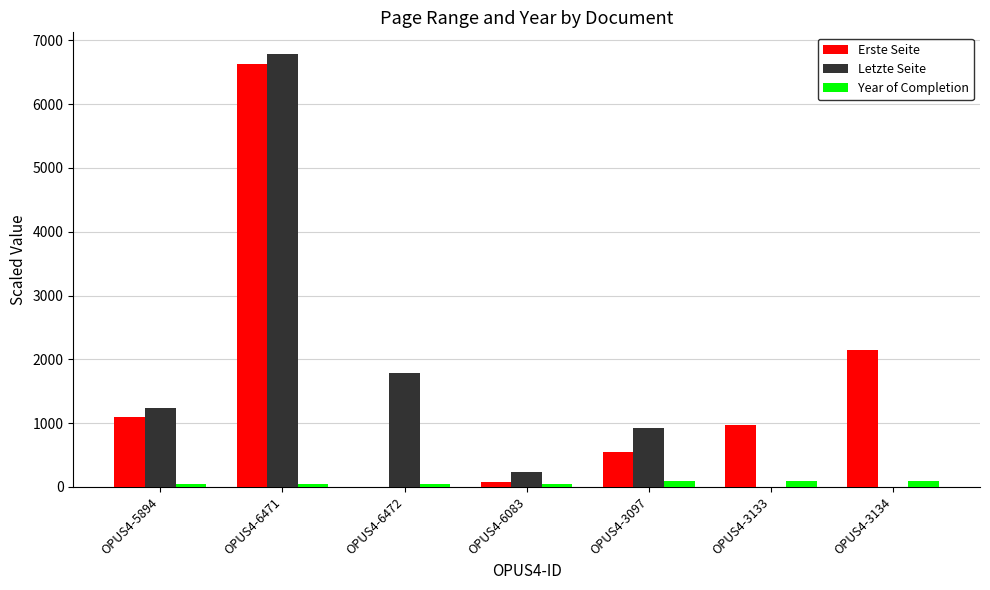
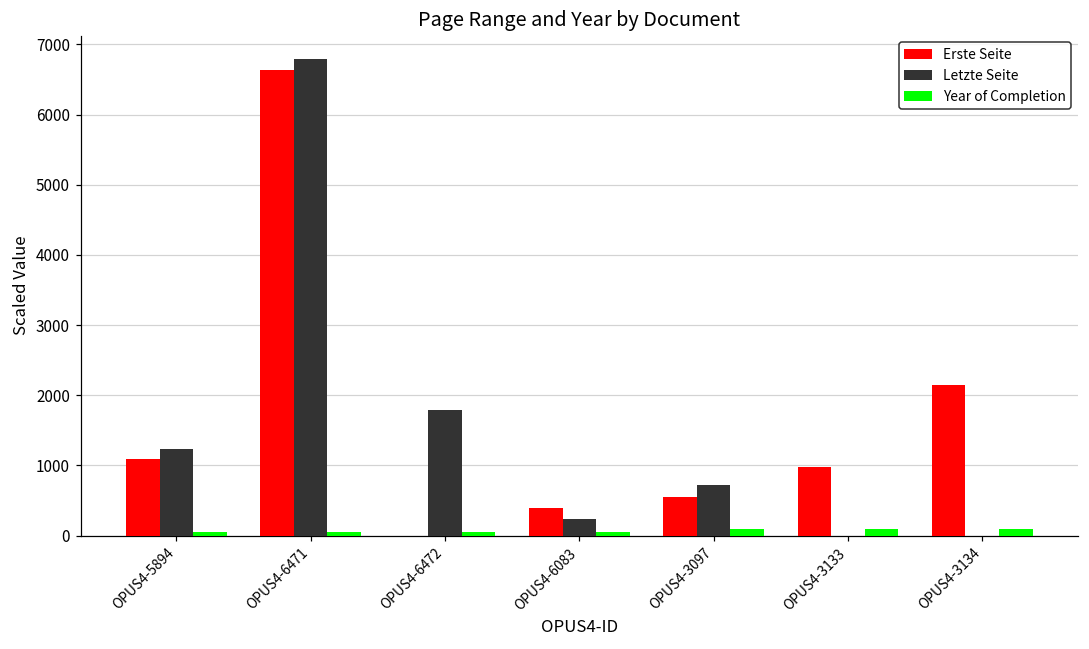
  {
    "Erste Seite": {
      "OPUS4-5894": 1100,
      "OPUS4-6471": 6600,
-     "OPUS4-6083": 100,
+     "OPUS4-6083": 400,
      "OPUS4-3097": 600,
      "OPUS4-3133": 1000,
      "OPUS4-3134": 2200
    },
    "Letzte Seite": {
      "OPUS4-5894": 1200,
      "OPUS4-6471": 6800,
      "OPUS4-6472": 1800,
      "OPUS4-6083": 200,
-     "OPUS4-3097": 900
+     "OPUS4-3097": 700
    },
    "Year of Completion": {
      "OPUS4-5894": 100,
      "OPUS4-6471": 100,
      "OPUS4-6472": 100,
      "OPUS4-6083": 100,
      "OPUS4-3097": 100,
      "OPUS4-3133": 100,
      "OPUS4-3134": 100
    }
  }
